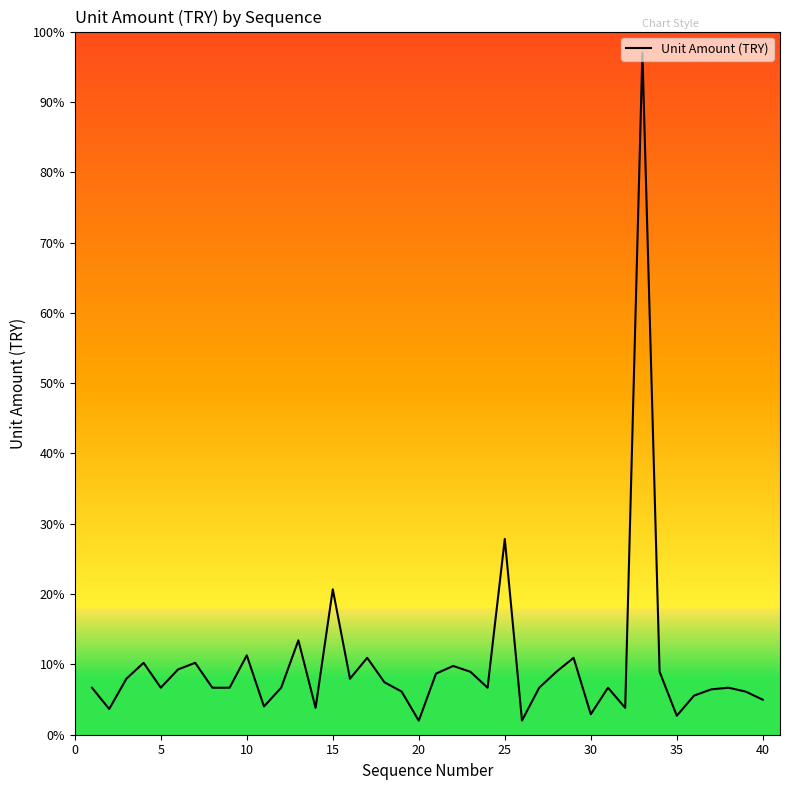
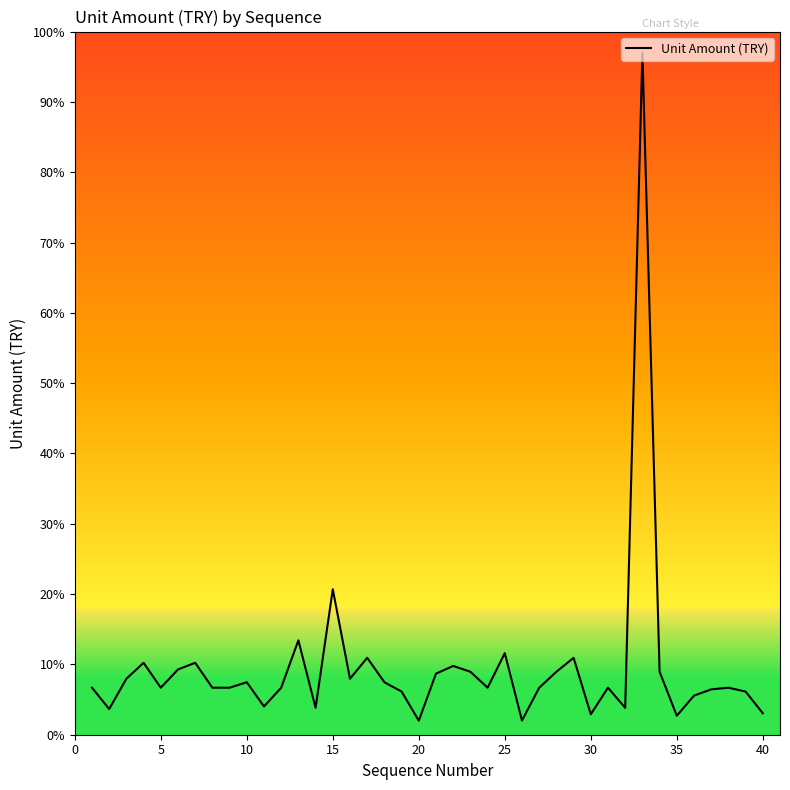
  {
    "5": "7%",
-   "10": "11%",
+   "10": "7%",
    "15": "21%",
    "20": "2%",
-   "25": "28%",
+   "25": "12%",
    "30": "3%",
    "35": "3%",
-   "40": "5%"
+   "40": "3%"
  }
